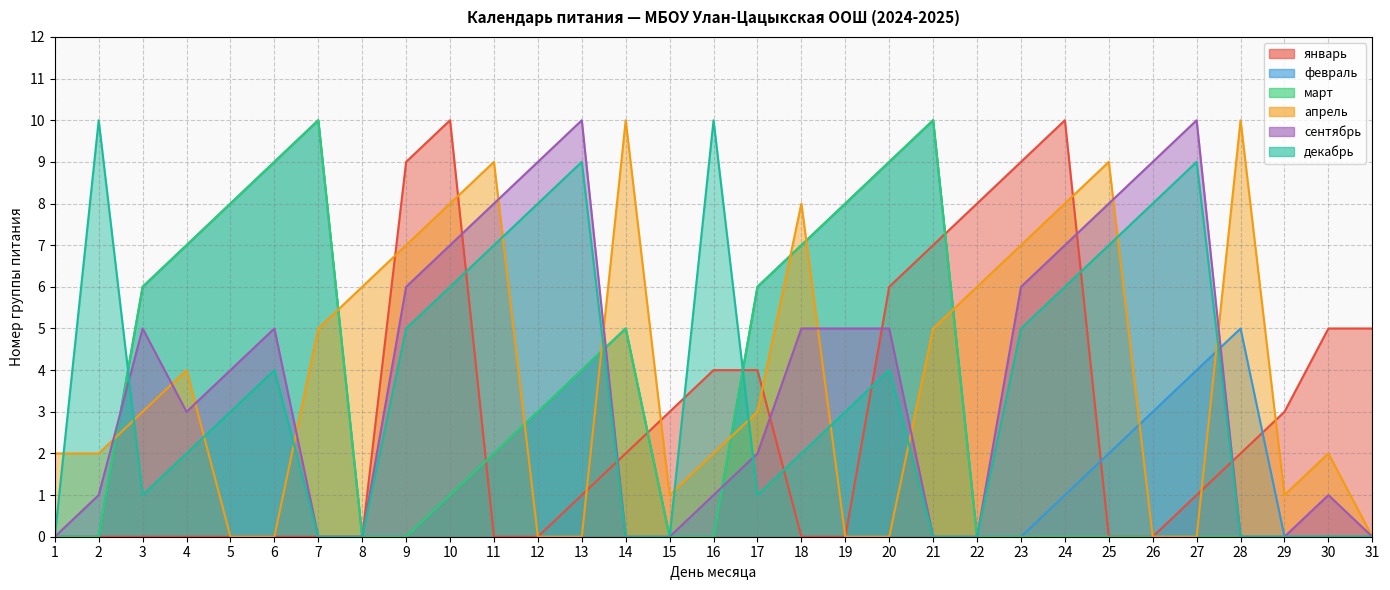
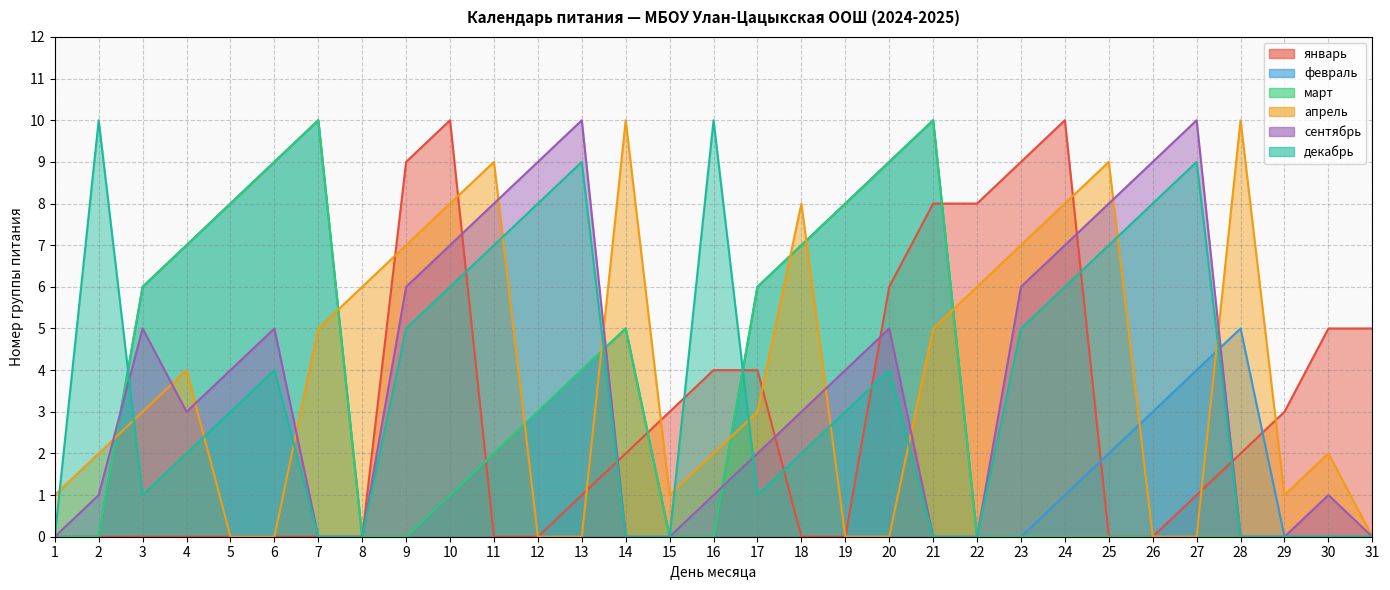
  {
    "январь": {
      "3": 0,
      "4": 0,
      "9": 9,
      "10": 10,
      "11": 0,
      "13": 1,
      "14": 2,
      "15": 3,
      "16": 4,
      "17": 4,
      "18": 0,
      "20": 6,
-     "21": 7,
+     "21": 8,
      "22": 8,
      "23": 9,
      "24": 10,
      "27": 1,
      "28": 2,
      "29": 3,
      "30": 5,
      "31": 5
    },
    "апрель": {
-     "1": 2,
+     "1": 1,
      "2": 2,
      "3": 3,
      "4": 4,
      "7": 5,
      "8": 6,
      "9": 7,
      "10": 8,
      "11": 9,
      "13": 0,
      "14": 10,
      "15": 1,
      "16": 2,
      "17": 3,
      "18": 8,
      "20": 0,
      "21": 5,
      "22": 6,
      "23": 7,
      "24": 8,
      "25": 9,
      "28": 10,
      "29": 1,
      "30": 2
    },
    "сентябрь": {
      "2": 1,
      "3": 5,
      "4": 3,
      "5": 4,
      "6": 5,
      "9": 6,
      "10": 7,
      "11": 8,
      "12": 9,
      "13": 10,
      "16": 1,
      "17": 2,
-     "18": 5,
-     "19": 5,
+     "18": 3,
+     "19": 4,
      "20": 5,
      "23": 6,
      "24": 7,
      "25": 8,
      "26": 9,
      "27": 10,
      "30": 1
    }
  }
